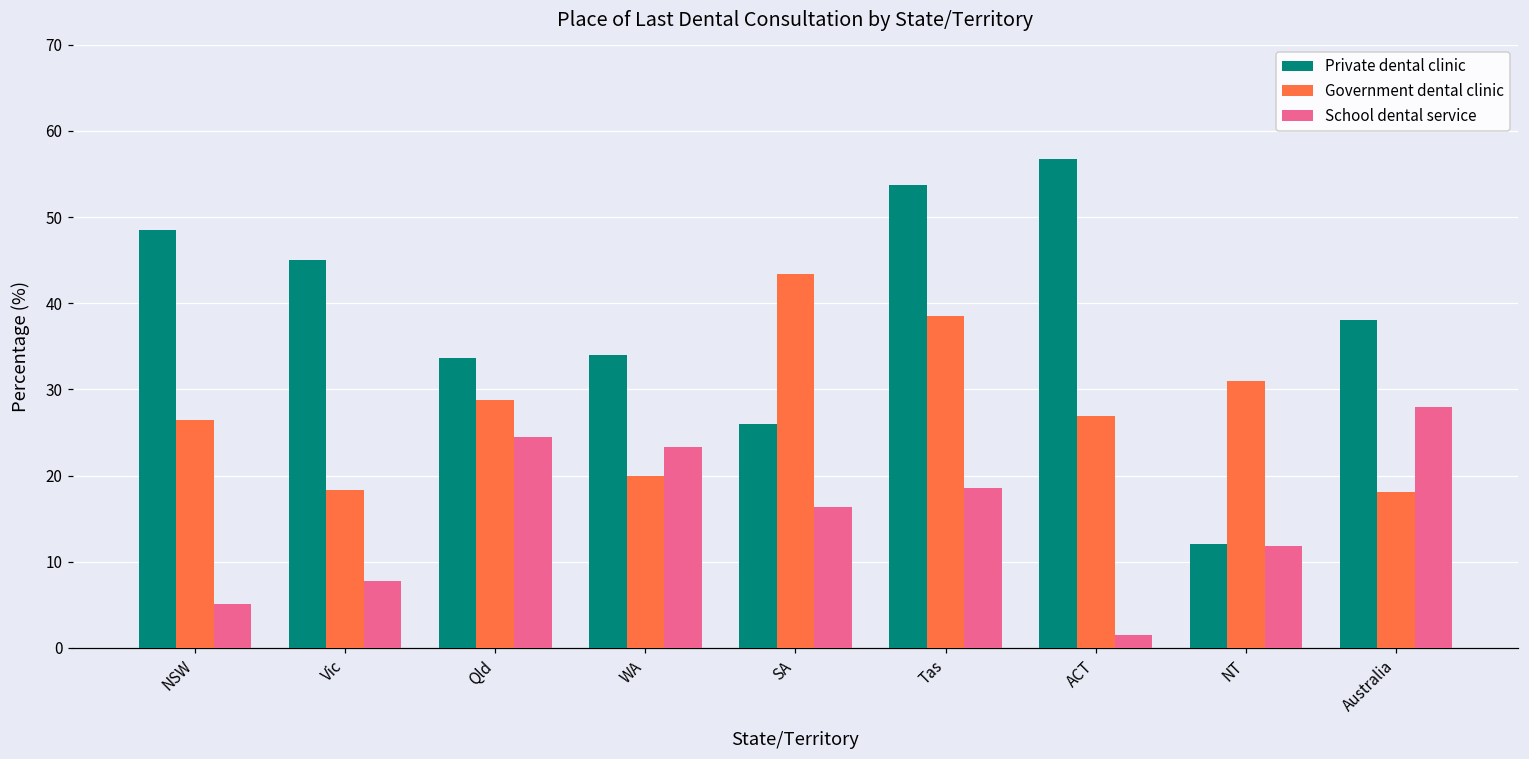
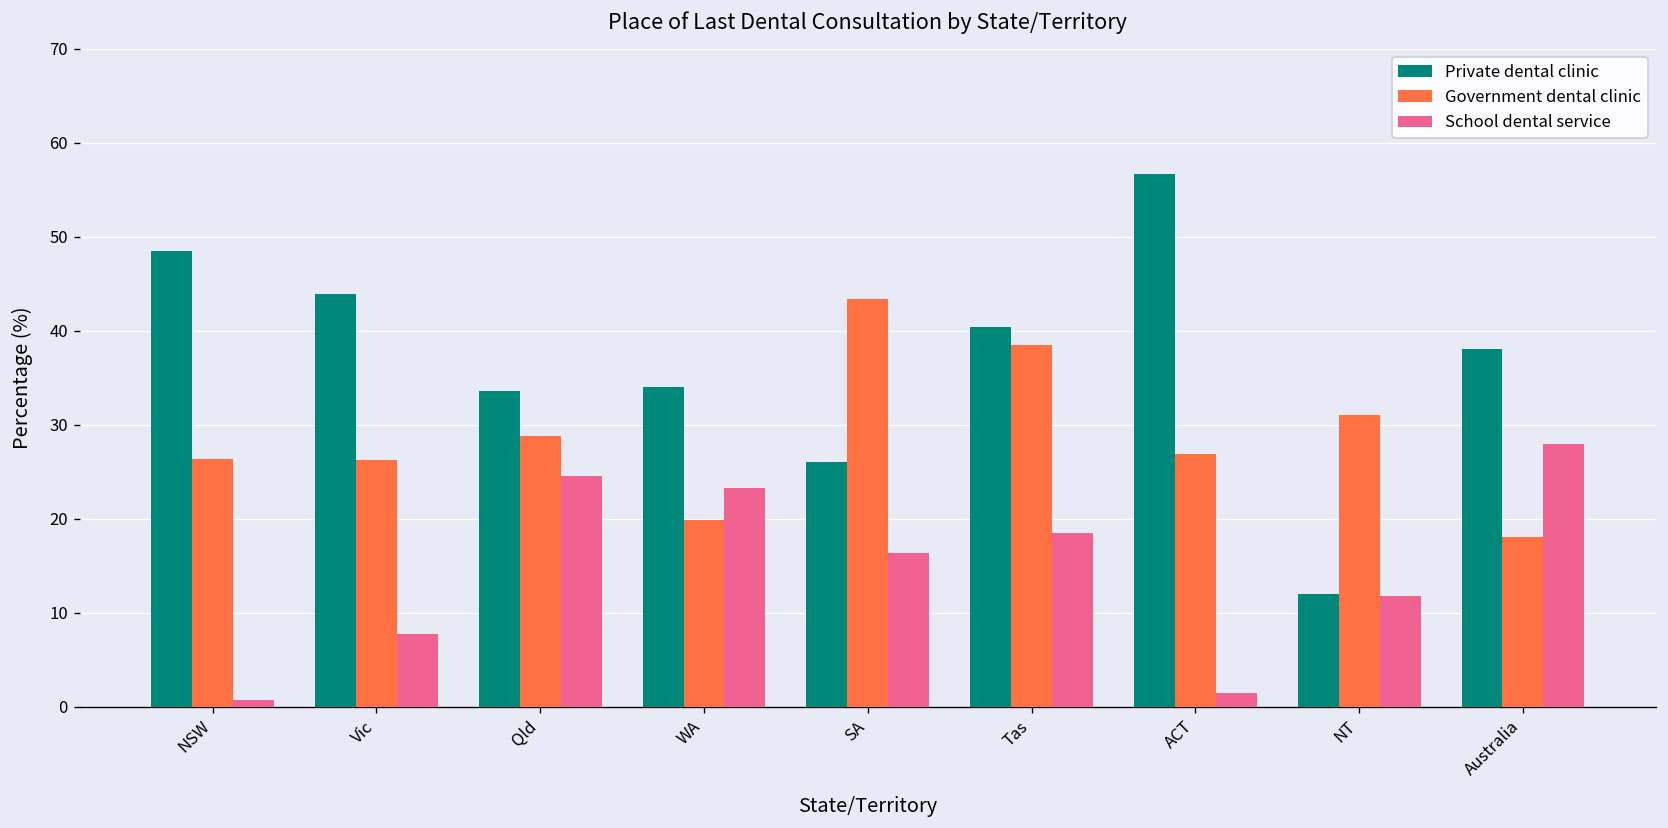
  {
    "Private dental clinic": {
      "NSW": 49,
-     "Vic": 45,
+     "Vic": 44,
      "Qld": 34,
      "WA": 34,
      "SA": 26,
-     "Tas": 54,
+     "Tas": 40,
      "ACT": 57,
      "NT": 12,
      "Australia": 38
    },
    "Government dental clinic": {
      "NSW": 26,
-     "Vic": 18,
+     "Vic": 26,
      "Qld": 29,
      "WA": 20,
      "SA": 43,
      "Tas": 39,
      "ACT": 27,
      "NT": 31,
      "Australia": 18
    },
    "School dental service": {
-     "NSW": 5,
+     "NSW": 1,
      "Vic": 8,
      "Qld": 25,
      "WA": 23,
      "SA": 16,
      "Tas": 19,
      "ACT": 2,
      "NT": 12,
      "Australia": 28
    }
  }
